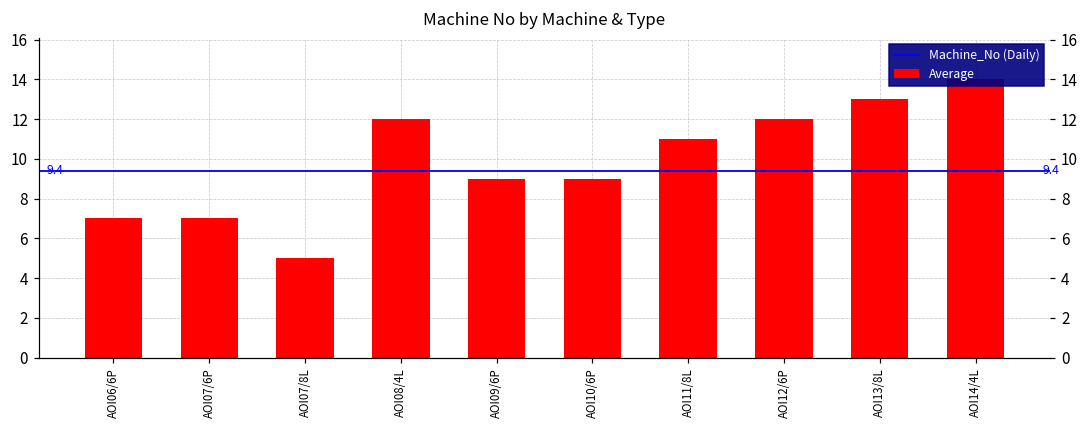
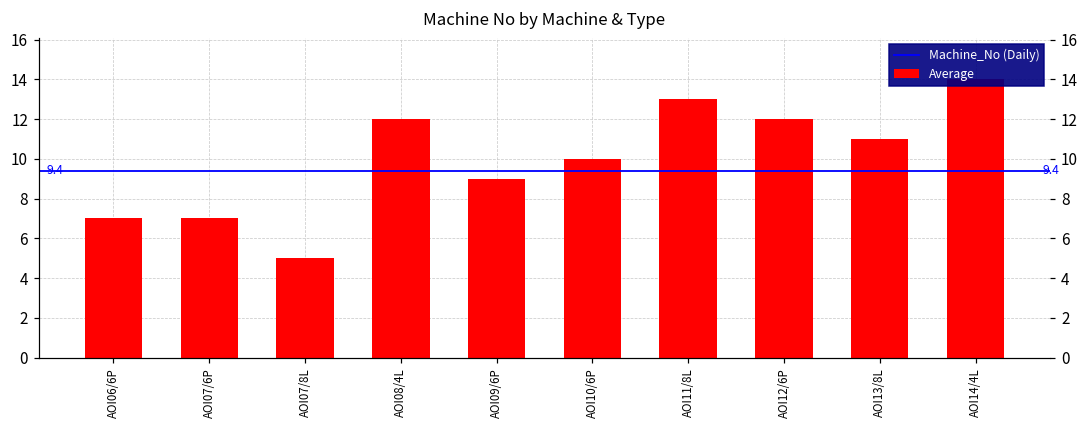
  {
    "AOI06/6P": 7,
    "AOI07/6P": 7,
    "AOI07/8L": 5,
    "AOI08/4L": 12,
    "AOI09/6P": 9,
-   "AOI10/6P": 9,
-   "AOI11/8L": 11,
+   "AOI10/6P": 10,
+   "AOI11/8L": 13,
    "AOI12/6P": 12,
-   "AOI13/8L": 13
+   "AOI13/8L": 11
  }
